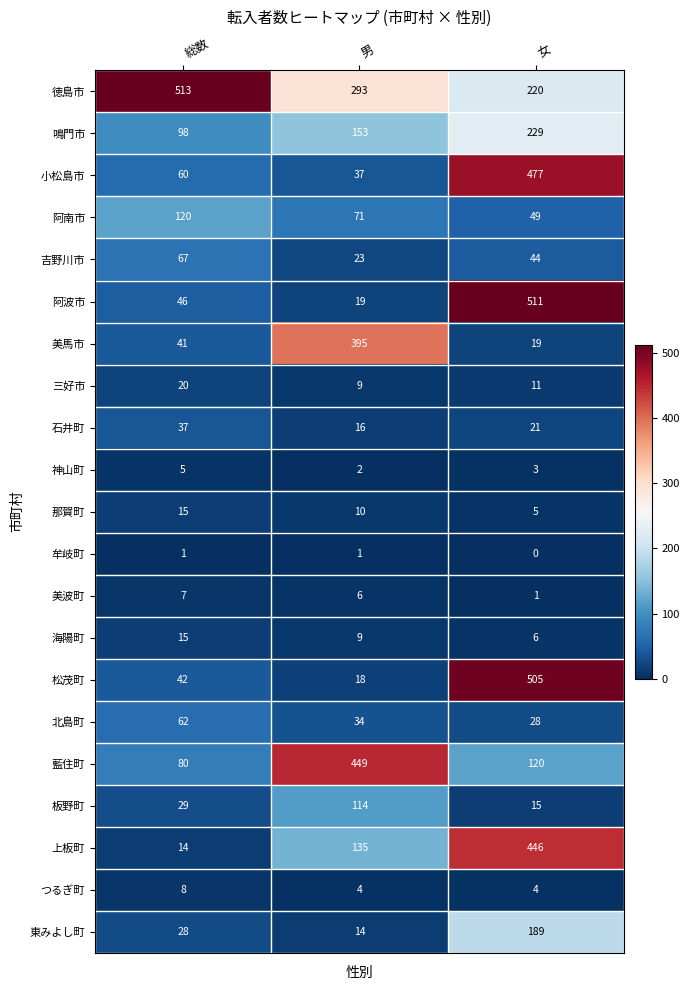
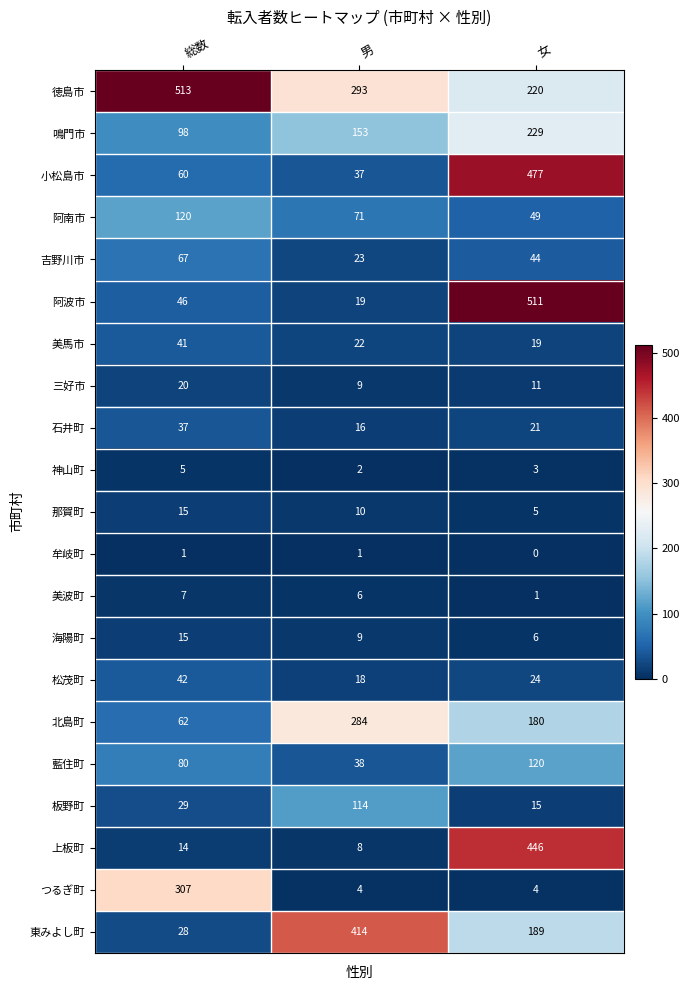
  {
    "徳島市": {
      "総数": 513,
      "男": 293,
      "女": 220
    },
    "鳴門市": {
      "総数": 98,
      "男": 153,
      "女": 229
    },
    "小松島市": {
      "総数": 60,
      "男": 37,
      "女": 477
    },
    "阿南市": {
      "総数": 120,
      "男": 71,
      "女": 49
    },
    "吉野川市": {
      "総数": 67,
      "男": 23,
      "女": 44
    },
    "阿波市": {
      "総数": 46,
      "男": 19,
      "女": 511
    },
    "美馬市": {
      "総数": 41,
-     "男": 395,
+     "男": 22,
      "女": 19
    },
    "三好市": {
      "総数": 20,
      "男": 9,
      "女": 11
    },
    "石井町": {
      "総数": 37,
      "男": 16,
      "女": 21
    },
    "神山町": {
      "総数": 5,
      "男": 2,
      "女": 3
    },
    "那賀町": {
      "総数": 15,
      "男": 10,
      "女": 5
    },
    "牟岐町": {
      "総数": 1,
      "男": 1,
      "女": 0
    },
    "美波町": {
      "総数": 7,
      "男": 6,
      "女": 1
    },
    "海陽町": {
      "総数": 15,
      "男": 9,
      "女": 6
    },
    "松茂町": {
      "総数": 42,
      "男": 18,
-     "女": 505
+     "女": 24
    },
    "北島町": {
      "総数": 62,
-     "男": 34,
-     "女": 28
+     "男": 284,
+     "女": 180
    },
    "藍住町": {
      "総数": 80,
-     "男": 449,
+     "男": 38,
      "女": 120
    },
    "板野町": {
      "総数": 29,
      "男": 114,
      "女": 15
    },
    "上板町": {
      "総数": 14,
-     "男": 135,
+     "男": 8,
      "女": 446
    },
    "つるぎ町": {
-     "総数": 8,
+     "総数": 307,
      "男": 4,
      "女": 4
    },
    "東みよし町": {
      "総数": 28,
-     "男": 14,
+     "男": 414,
      "女": 189
    }
  }
